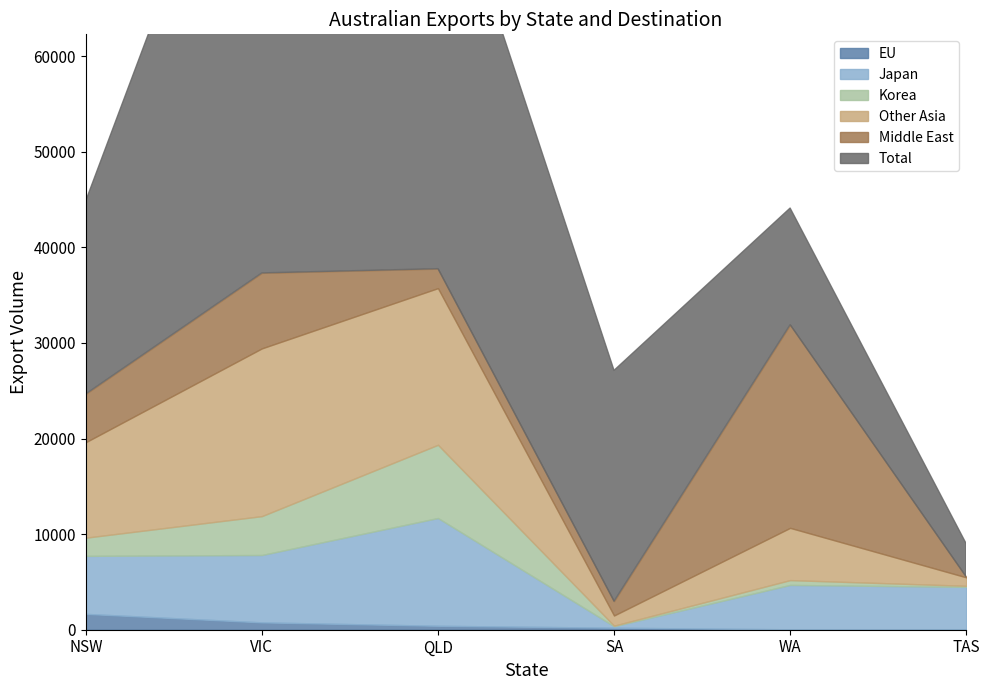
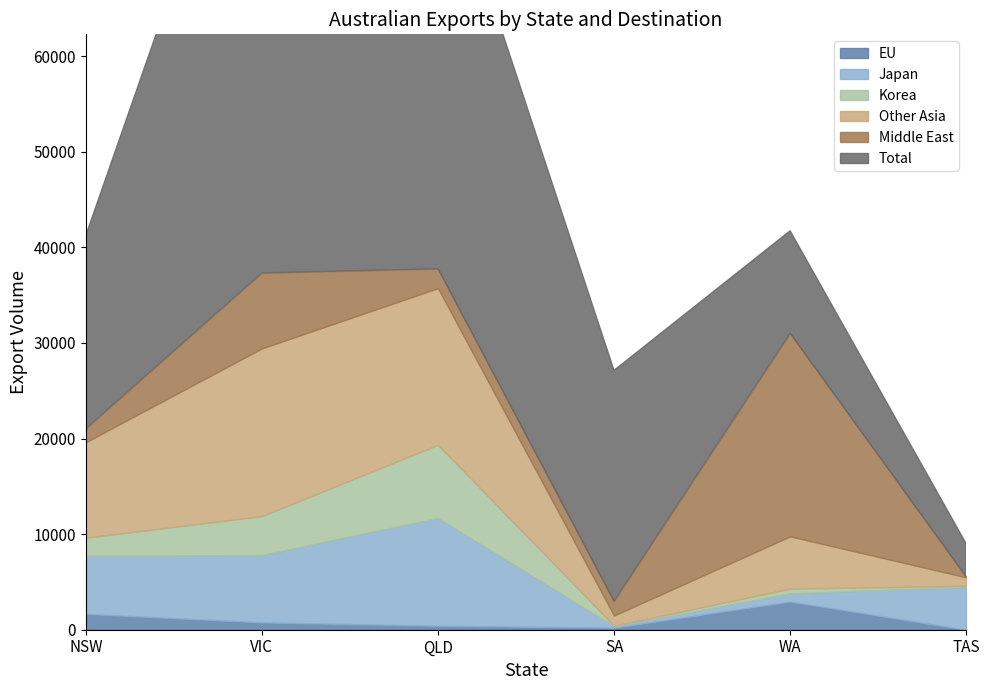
  {
    "EU": {
      "NSW": 2000,
      "VIC": 1000,
      "QLD": 0,
-     "WA": 0,
+     "WA": 3000,
      "TAS": 0
    },
    "Japan": {
      "NSW": 6000,
      "VIC": 7000,
      "QLD": 11000,
-     "WA": 5000
+     "WA": 1000
    },
    "Middle East": {
-     "NSW": 5000,
+     "NSW": 1000,
      "VIC": 8000,
      "QLD": 2000,
      "SA": 1000,
      "WA": 21000
    },
    "Total": {
      "NSW": 20000,
      "SA": 24000,
-     "WA": 12000,
+     "WA": 11000,
      "TAS": 3000
    }
  }
